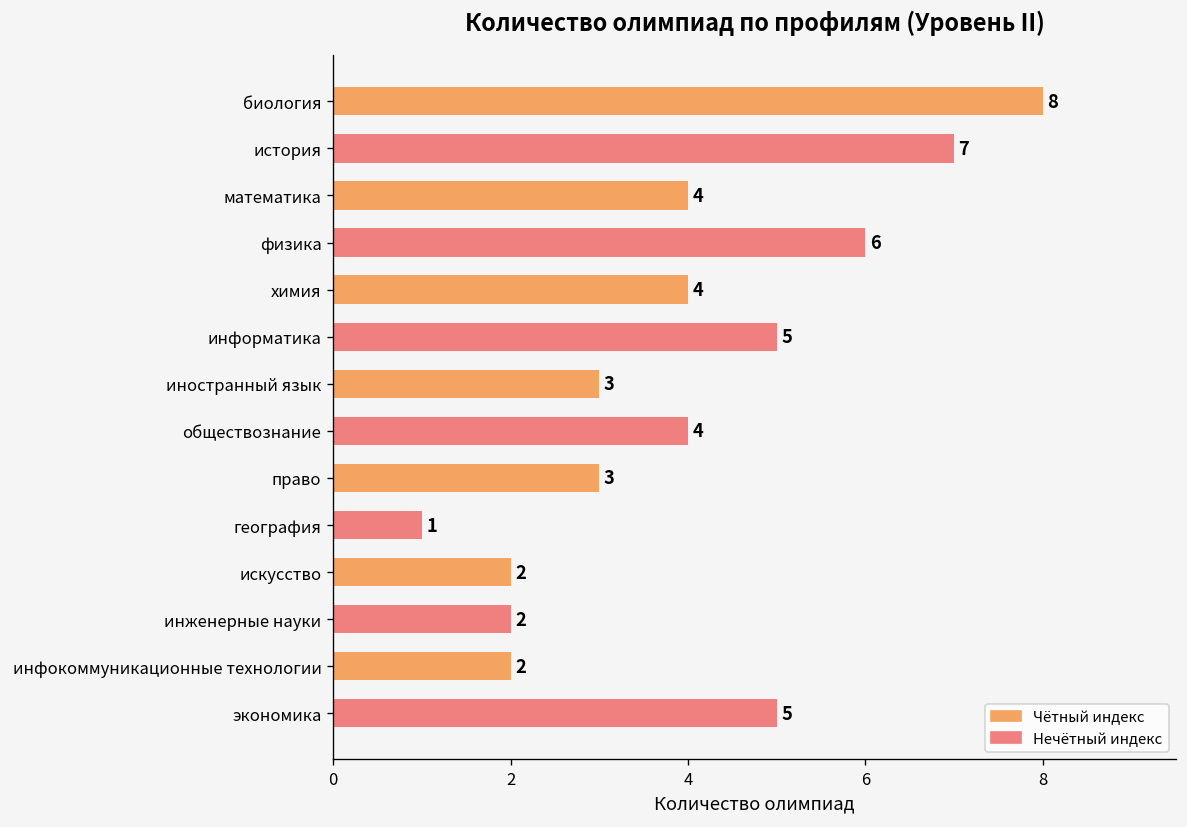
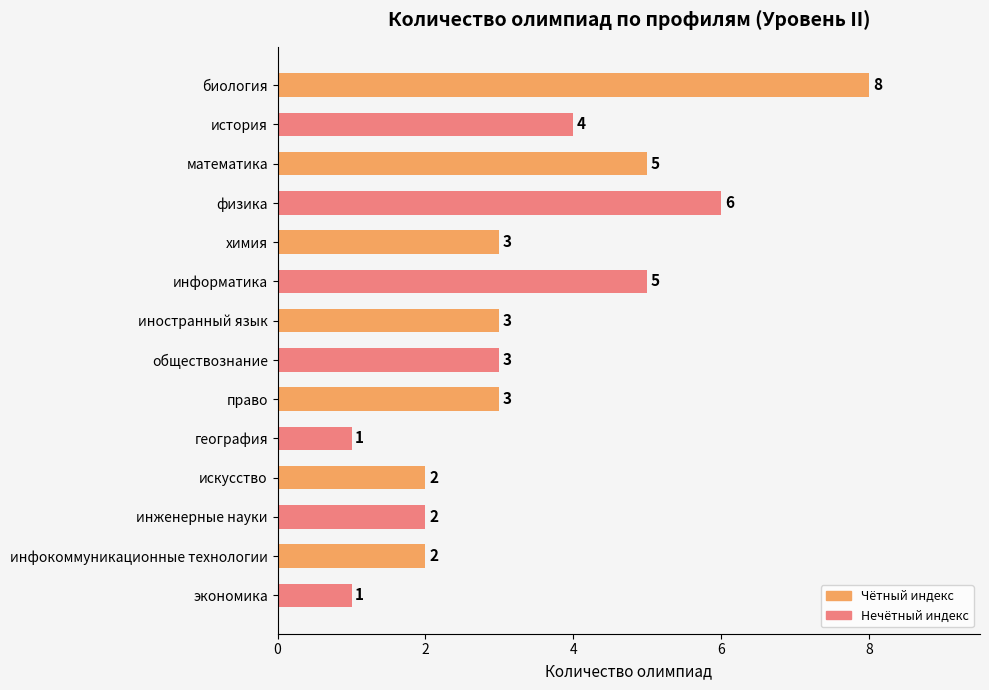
  {
    "биология": 8,
-   "история": 7,
-   "математика": 4,
+   "история": 4,
+   "математика": 5,
    "физика": 6,
-   "химия": 4,
+   "химия": 3,
    "информатика": 5,
    "иностранный язык": 3,
-   "обществознание": 4,
+   "обществознание": 3,
    "право": 3,
    "география": 1,
    "искусство": 2,
    "инженерные науки": 2,
    "инфокоммуникационные технологии": 2,
-   "экономика": 5
+   "экономика": 1
  }
